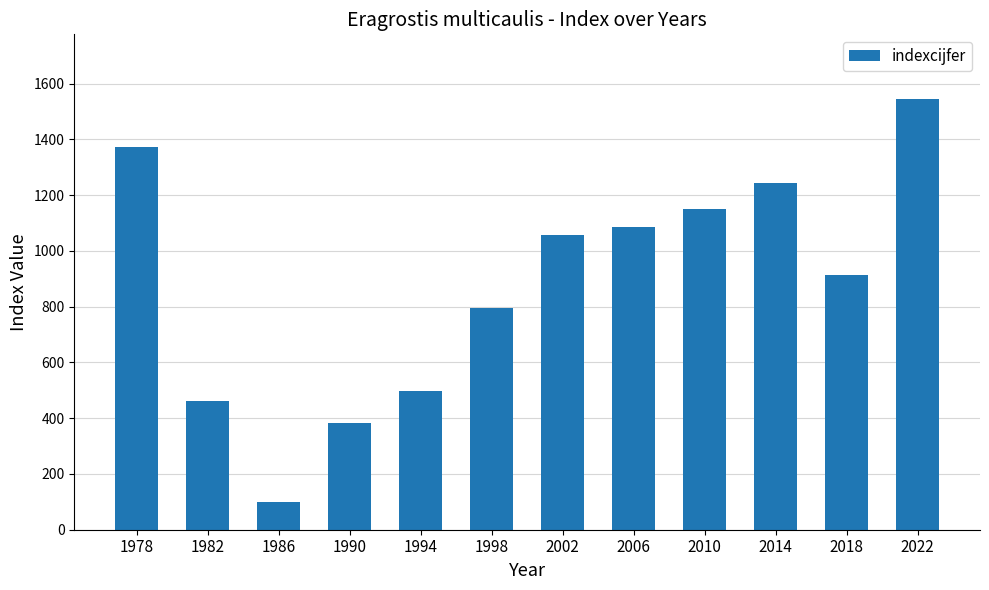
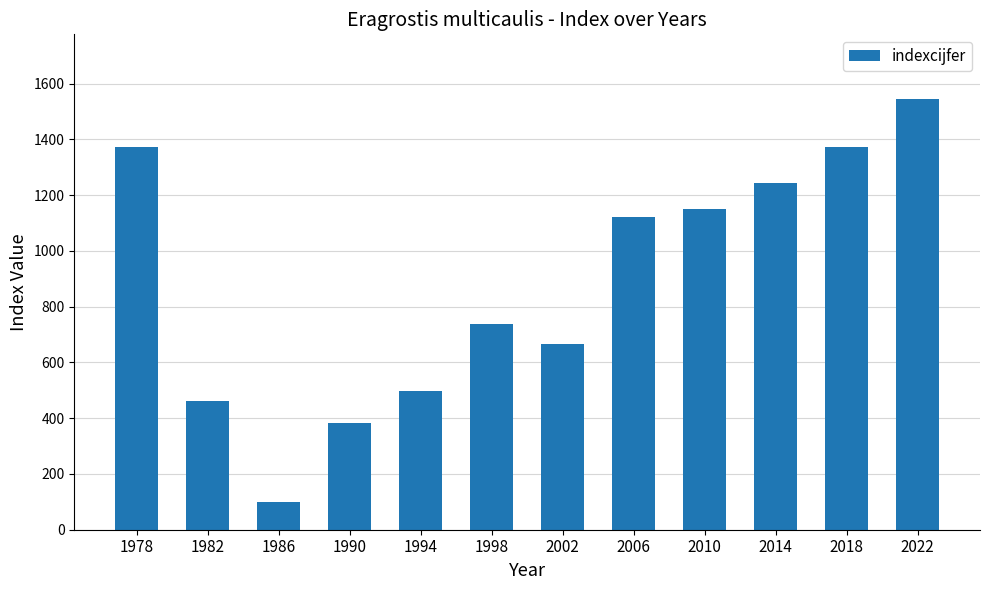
  {
    "1978": 1370,
    "1982": 460,
    "1986": 100,
    "1990": 380,
    "1994": 500,
-   "1998": 800,
-   "2002": 1060,
-   "2006": 1090,
+   "1998": 740,
+   "2002": 670,
+   "2006": 1120,
    "2010": 1150,
    "2014": 1240,
-   "2018": 910,
+   "2018": 1370,
    "2022": 1550
  }
